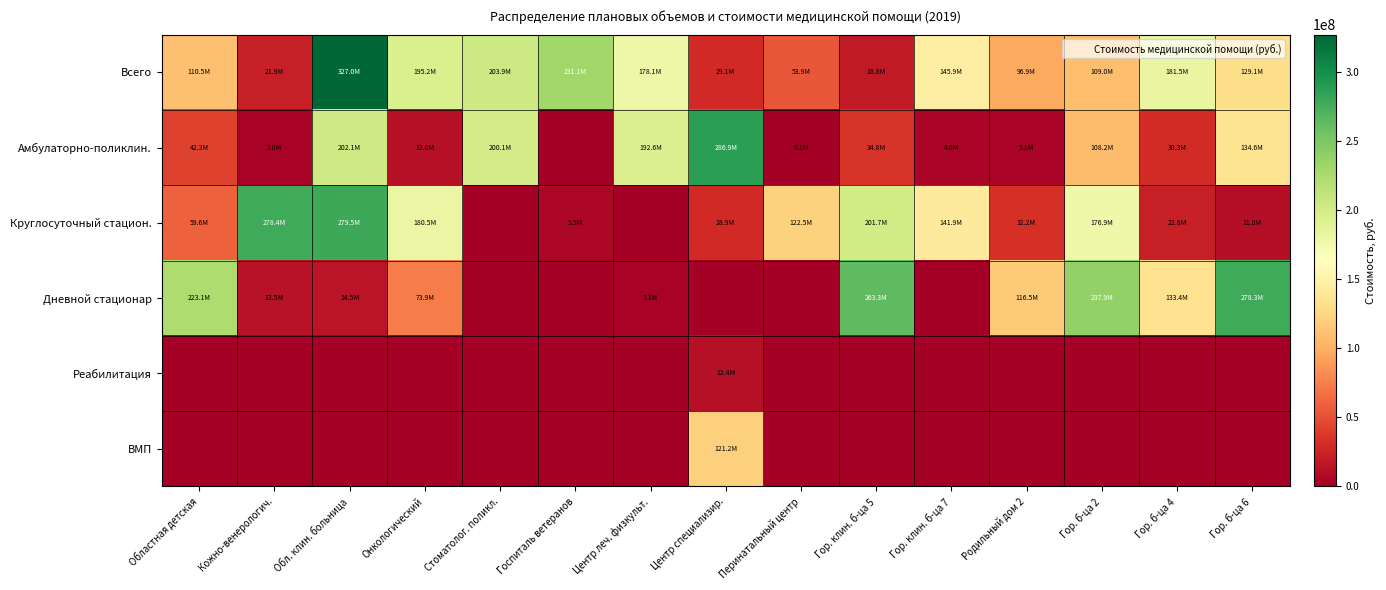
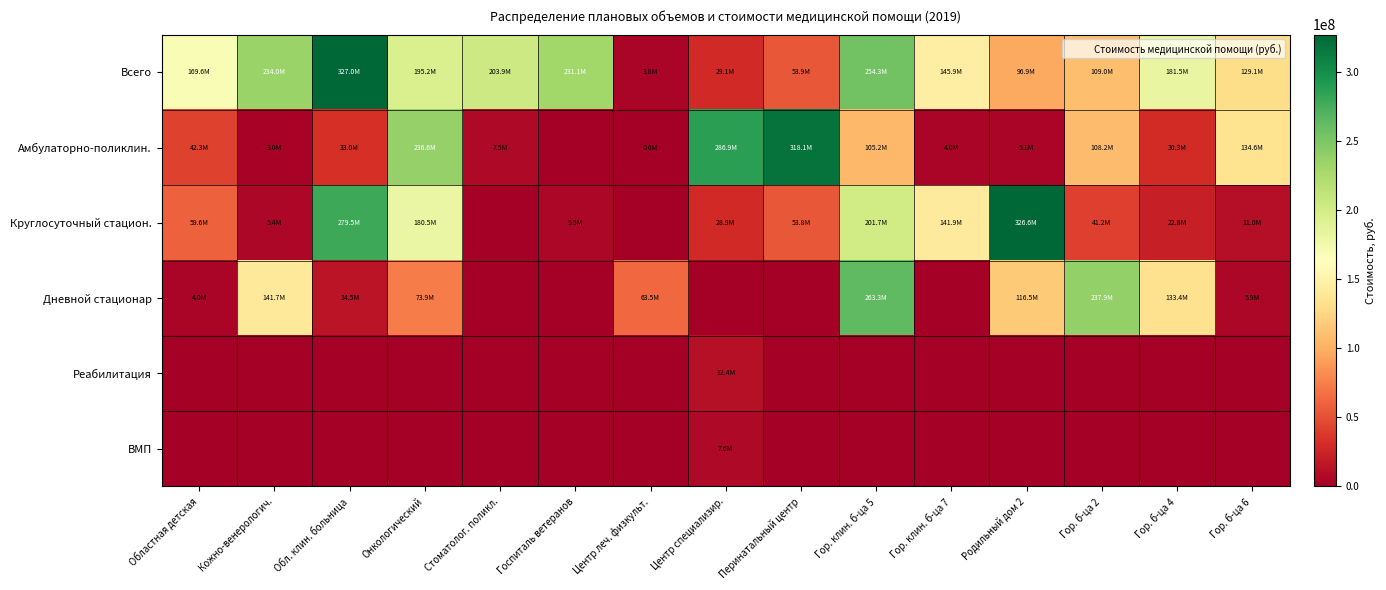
  {
    "Всего": {
-     "Областная детская": "110.5M",
-     "Кожно-венерологич.": "21.9M",
+     "Областная детская": "169.6M",
+     "Кожно-венерологич.": "234.0M",
      "Обл. клин. больница": "327.0M",
      "Онкологический": "195.2M",
      "Стоматолог. поликл.": "203.9M",
      "Госпиталь ветеранов": "231.1M",
-     "Центр леч. физкульт.": "178.1M",
+     "Центр леч. физкульт.": "3.8M",
      "Центр специализир.": "29.1M",
      "Перинатальный центр": "53.9M",
-     "Гор. клин. б-ца 5": "18.8M",
+     "Гор. клин. б-ца 5": "254.3M",
      "Гор. клин. б-ца 7": "145.9M",
      "Родильный дом 2": "96.9M",
      "Гор. б-ца 2": "109.0M",
      "Гор. б-ца 4": "181.5M",
      "Гор. б-ца 6": "129.1M"
    },
    "Амбулаторно-поликлин.": {
      "Областная детская": "42.3M",
      "Кожно-венерологич.": "3.0M",
-     "Обл. клин. больница": "202.1M",
-     "Онкологический": "12.0M",
-     "Стоматолог. поликл.": "200.1M",
-     "Центр леч. физкульт.": "192.6M",
+     "Обл. клин. больница": "33.0M",
+     "Онкологический": "236.6M",
+     "Стоматолог. поликл.": "7.5M",
+     "Центр леч. физкульт.": "0.6M",
      "Центр специализир.": "286.9M",
-     "Перинатальный центр": "0.1M",
-     "Гор. клин. б-ца 5": "34.8M",
+     "Перинатальный центр": "318.1M",
+     "Гор. клин. б-ца 5": "105.2M",
      "Гор. клин. б-ца 7": "4.0M",
      "Родильный дом 2": "5.1M",
      "Гор. б-ца 2": "108.2M",
      "Гор. б-ца 4": "30.3M",
      "Гор. б-ца 6": "134.6M"
    },
    "Круглосуточный стацион.": {
      "Областная детская": "59.6M",
-     "Кожно-венерологич.": "278.4M",
+     "Кожно-венерологич.": "5.4M",
      "Обл. клин. больница": "279.5M",
      "Онкологический": "180.5M",
      "Госпиталь ветеранов": "5.5M",
      "Центр специализир.": "28.9M",
-     "Перинатальный центр": "122.5M",
+     "Перинатальный центр": "53.8M",
      "Гор. клин. б-ца 5": "201.7M",
      "Гор. клин. б-ца 7": "141.9M",
-     "Родильный дом 2": "32.2M",
-     "Гор. б-ца 2": "176.9M",
+     "Родильный дом 2": "326.6M",
+     "Гор. б-ца 2": "41.2M",
      "Гор. б-ца 4": "22.8M",
      "Гор. б-ца 6": "11.0M"
    },
    "Дневной стационар": {
-     "Областная детская": "223.1M",
-     "Кожно-венерологич.": "13.5M",
+     "Областная детская": "4.0M",
+     "Кожно-венерологич.": "141.7M",
      "Обл. клин. больница": "14.5M",
      "Онкологический": "73.9M",
-     "Центр леч. физкульт.": "3.3M",
+     "Центр леч. физкульт.": "63.5M",
      "Гор. клин. б-ца 5": "263.3M",
      "Родильный дом 2": "116.5M",
      "Гор. б-ца 2": "237.9M",
      "Гор. б-ца 4": "133.4M",
-     "Гор. б-ца 6": "278.3M"
+     "Гор. б-ца 6": "5.9M"
    },
    "Реабилитация": {
      "Центр специализир.": "12.4M"
    },
    "ВМП": {
-     "Центр специализир.": "121.2M"
+     "Центр специализир.": "7.6M"
    }
  }
